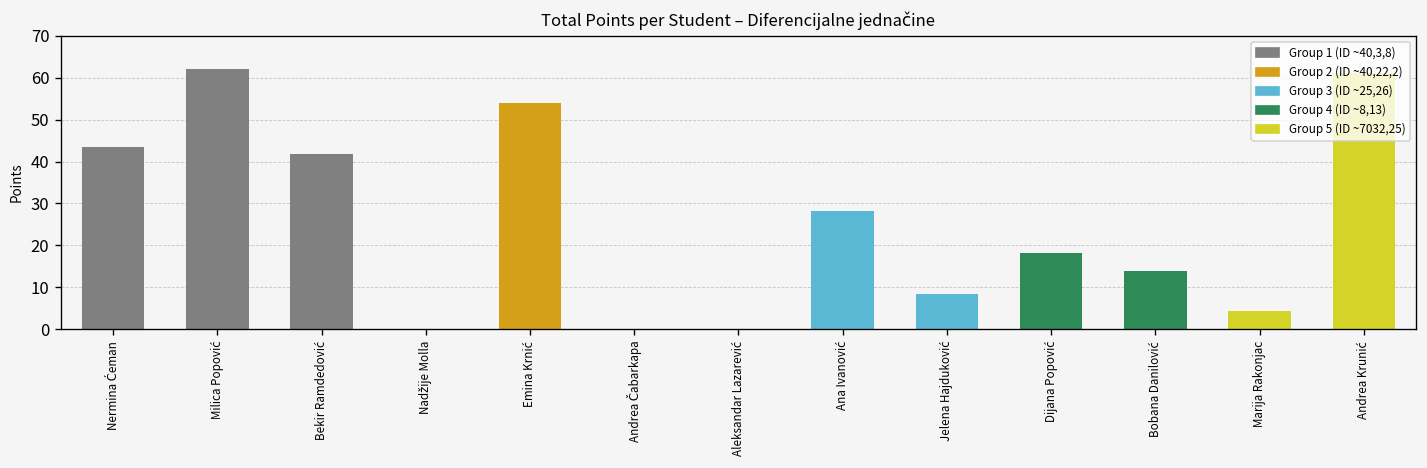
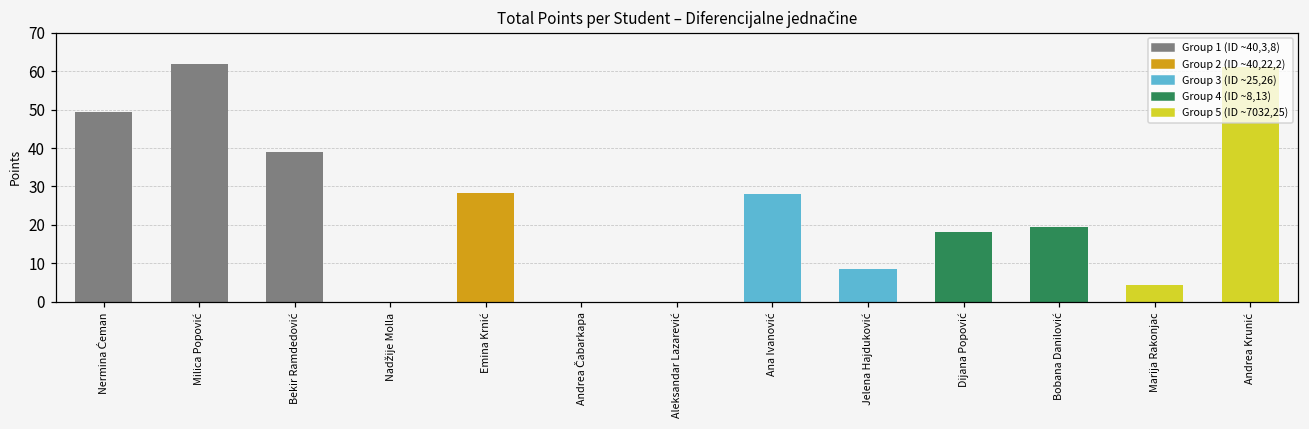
  {
-   "Nermina Ćeman": 44,
+   "Nermina Ćeman": 49,
    "Milica Popović": 62,
-   "Bekir Ramdedović": 42,
+   "Bekir Ramdedović": 39,
    "Nadžije Molla": 0,
-   "Emina Krnić": 54,
+   "Emina Krnić": 28,
    "Andrea Čabarkapa": 0,
    "Aleksandar Lazarević": 0,
    "Ana Ivanović": 28,
    "Jelena Hajduković": 9,
    "Dijana Popović": 18,
-   "Bobana Danilović": 14,
+   "Bobana Danilović": 20,
    "Marija Rakonjac": 4
  }
